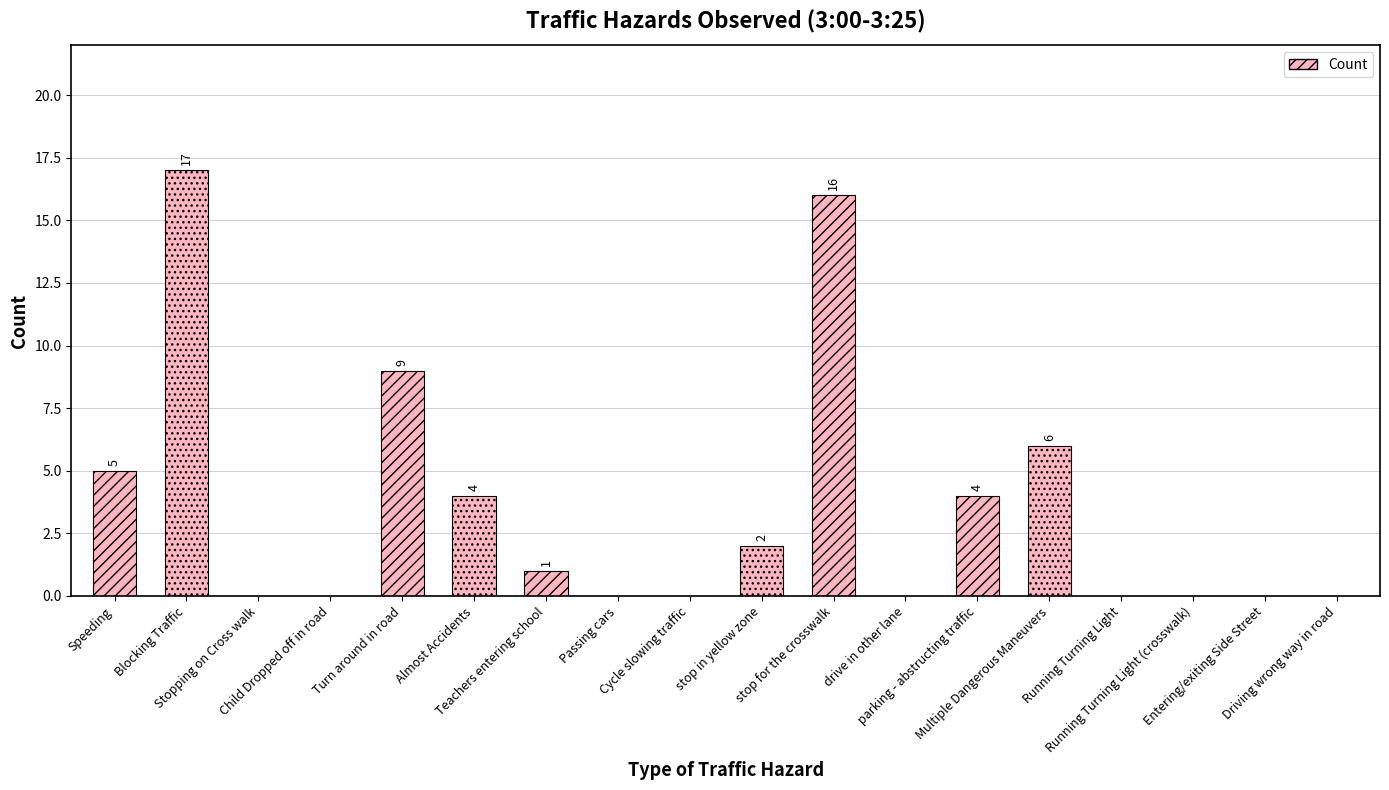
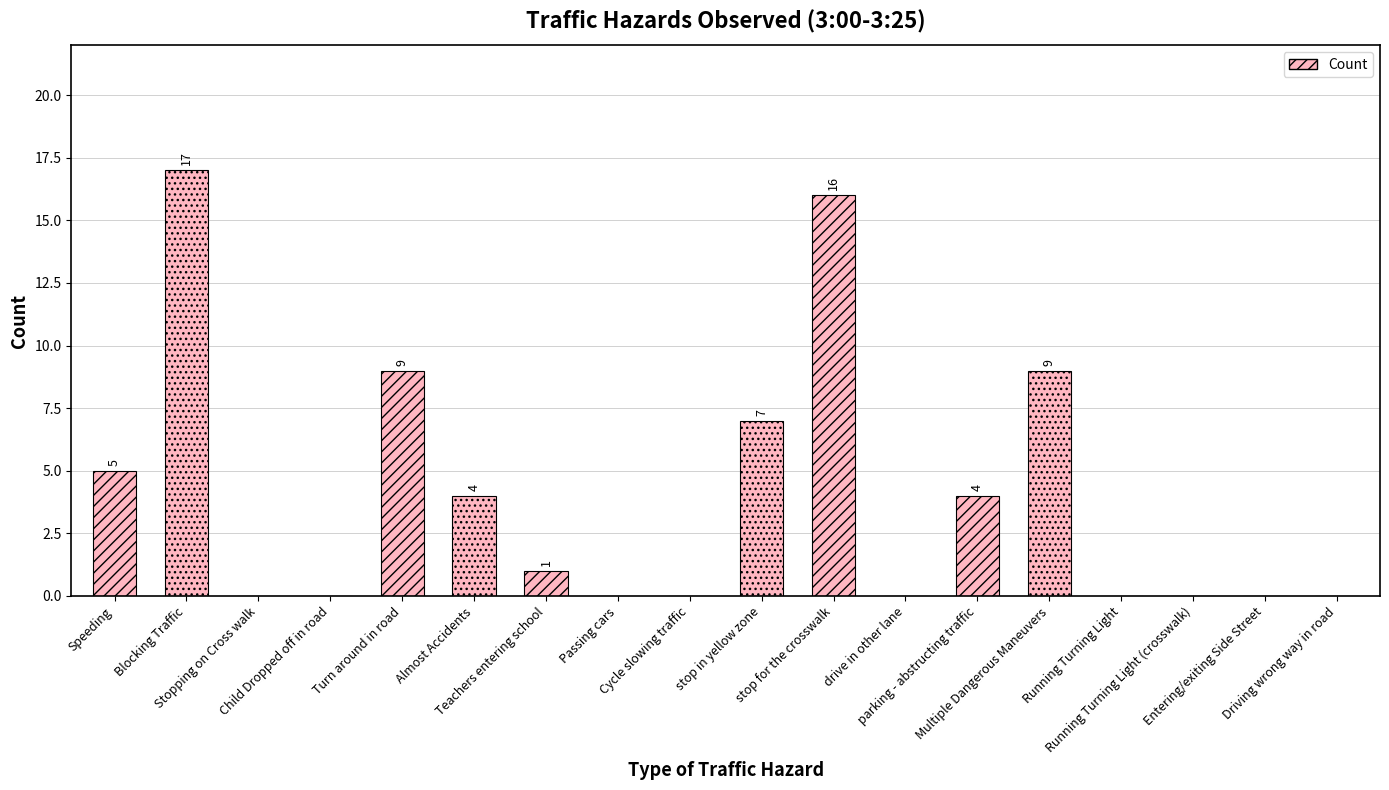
  {
    "Speeding": 5,
    "Blocking Traffic": 17,
    "Turn around in road": 9,
    "Almost Accidents": 4,
    "Teachers entering school": 1,
-   "stop in yellow zone": 2,
+   "stop in yellow zone": 7,
    "stop for the crosswalk": 16,
    "parking - abstructing traffic": 4,
-   "Multiple Dangerous Maneuvers": 6
+   "Multiple Dangerous Maneuvers": 9
  }
